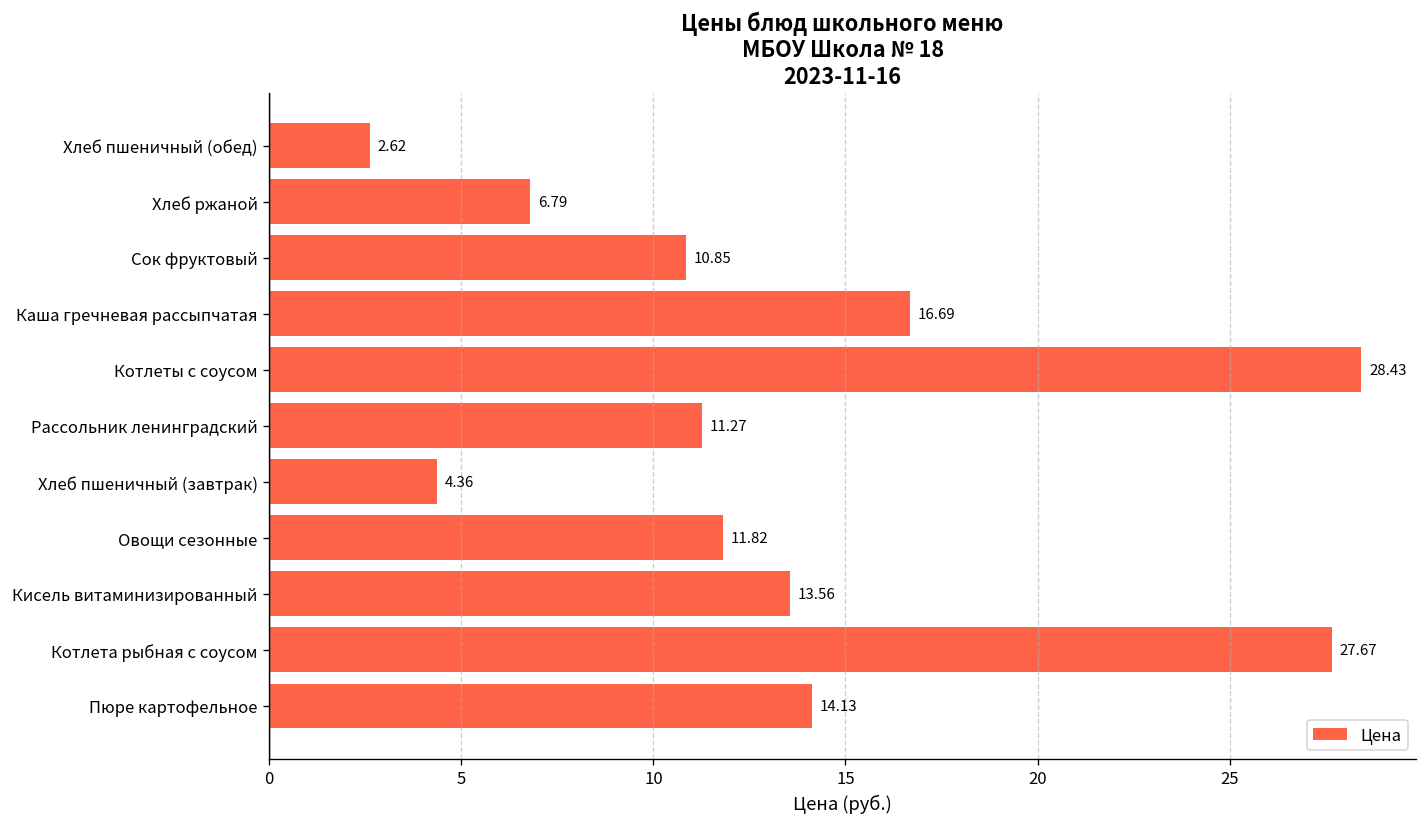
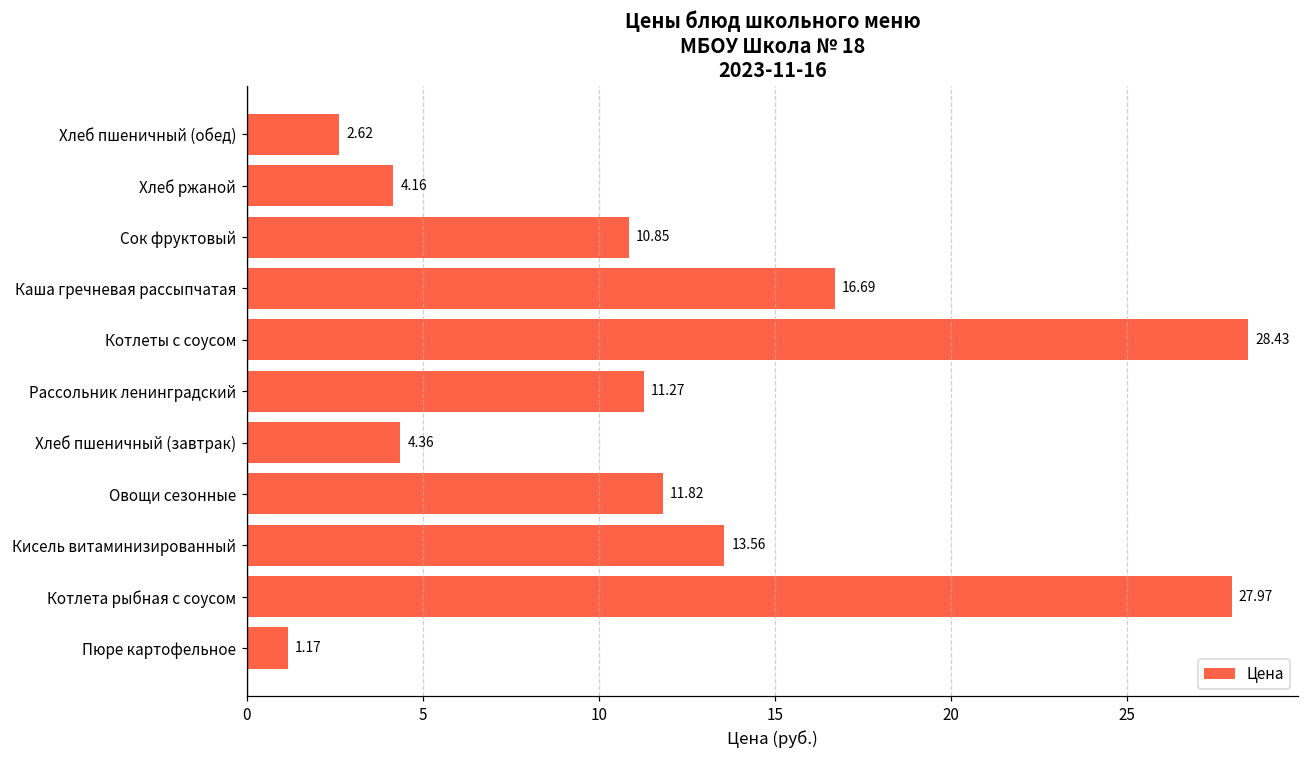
  {
    "Хлеб пшеничный (обед)": 2.62,
-   "Хлеб ржаной": 6.79,
+   "Хлеб ржаной": 4.16,
    "Сок фруктовый": 10.85,
    "Каша гречневая рассыпчатая": 16.69,
    "Котлеты с соусом": 28.43,
    "Рассольник ленинградский": 11.27,
    "Хлеб пшеничный (завтрак)": 4.36,
    "Овощи сезонные": 11.82,
    "Кисель витаминизированный": 13.56,
-   "Котлета рыбная с соусом": 27.67,
-   "Пюре картофельное": 14.13
+   "Котлета рыбная с соусом": 27.97,
+   "Пюре картофельное": 1.17
  }
